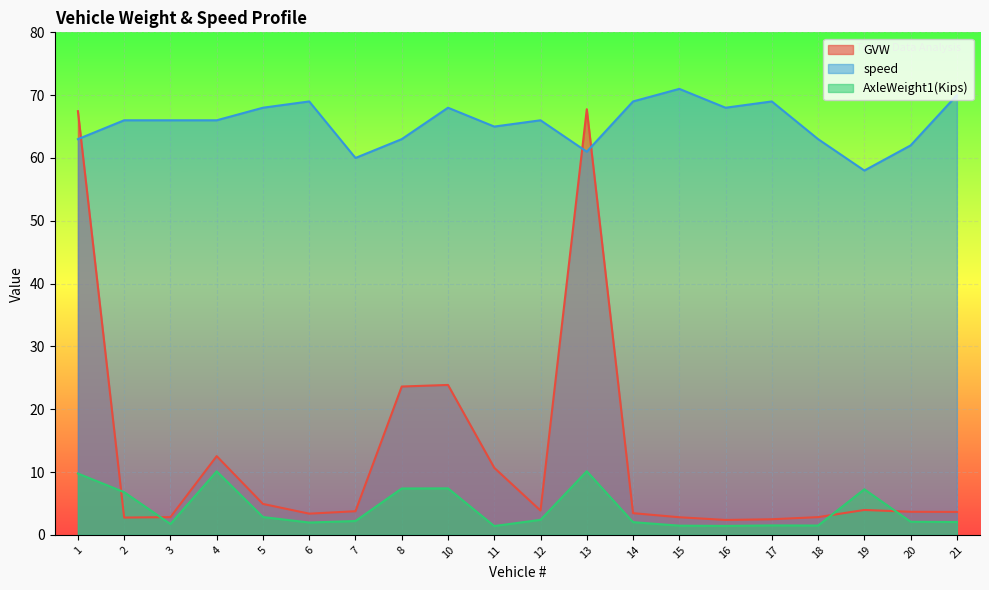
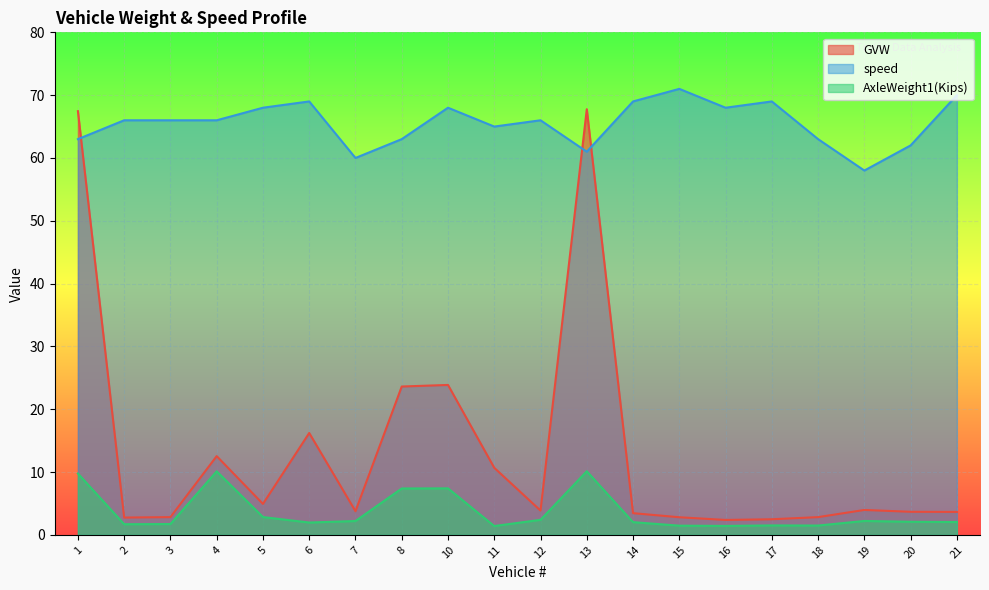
  {
    "GVW": {
      "1": 67,
      "2": 3,
      "3": 3,
      "4": 13,
      "5": 5,
-     "6": 3,
+     "6": 16,
      "7": 4,
      "8": 24,
      "10": 24,
      "11": 11,
      "12": 4,
      "13": 68,
      "14": 3,
      "15": 3,
      "16": 2,
      "17": 2,
      "18": 3,
      "19": 4,
      "20": 4,
      "21": 4
    },
    "speed": {
      "1": 63,
      "2": 66,
      "3": 66,
      "4": 66,
      "5": 68,
      "6": 69,
      "7": 60,
      "8": 63,
      "10": 68,
      "11": 65,
      "12": 66,
      "13": 61,
      "14": 69,
      "15": 71,
      "16": 68,
      "17": 69,
      "18": 63,
      "19": 58,
      "20": 62
    },
    "AxleWeight1(Kips)": {
      "1": 10,
-     "2": 7,
+     "2": 2,
      "3": 2,
      "4": 10,
      "5": 3,
      "6": 2,
      "7": 2,
      "8": 7,
      "10": 7,
      "11": 1,
      "12": 2,
      "13": 10,
      "14": 2,
      "15": 1,
      "16": 1,
      "17": 2,
      "18": 1,
-     "19": 7,
+     "19": 2,
      "20": 2,
      "21": 2
    }
  }
